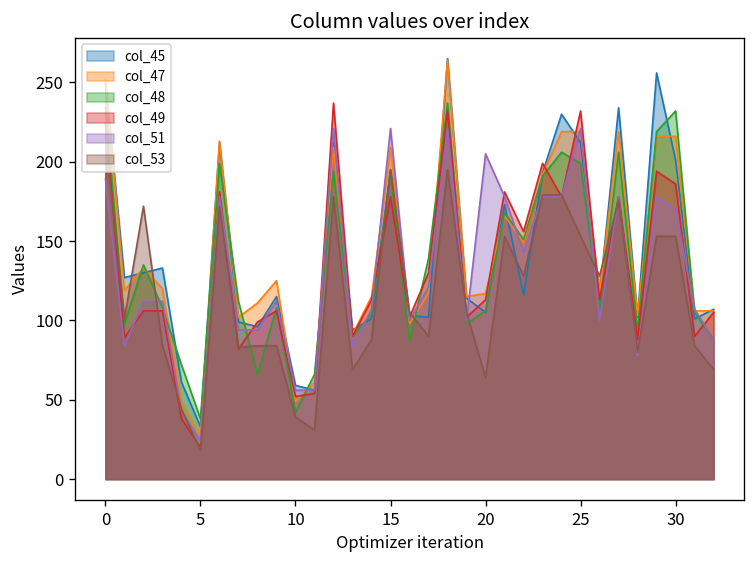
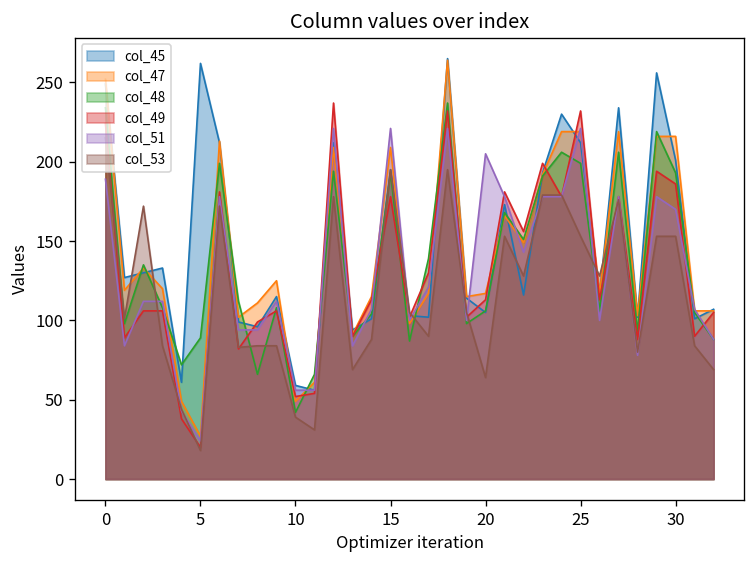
  {
    "col_45": {
-     "5": 33,
+     "5": 262,
      "10": 59,
      "25": 212,
      "30": 201
    },
    "col_48": {
-     "5": 38,
+     "5": 89,
      "10": 42,
      "15": 193,
      "25": 199,
-     "30": 232
+     "30": 193
    },
    "col_51": {
      "0": 189,
      "5": 24,
      "10": 56,
      "15": 221,
      "20": 205,
      "25": 221,
      "30": 170
    }
  }
